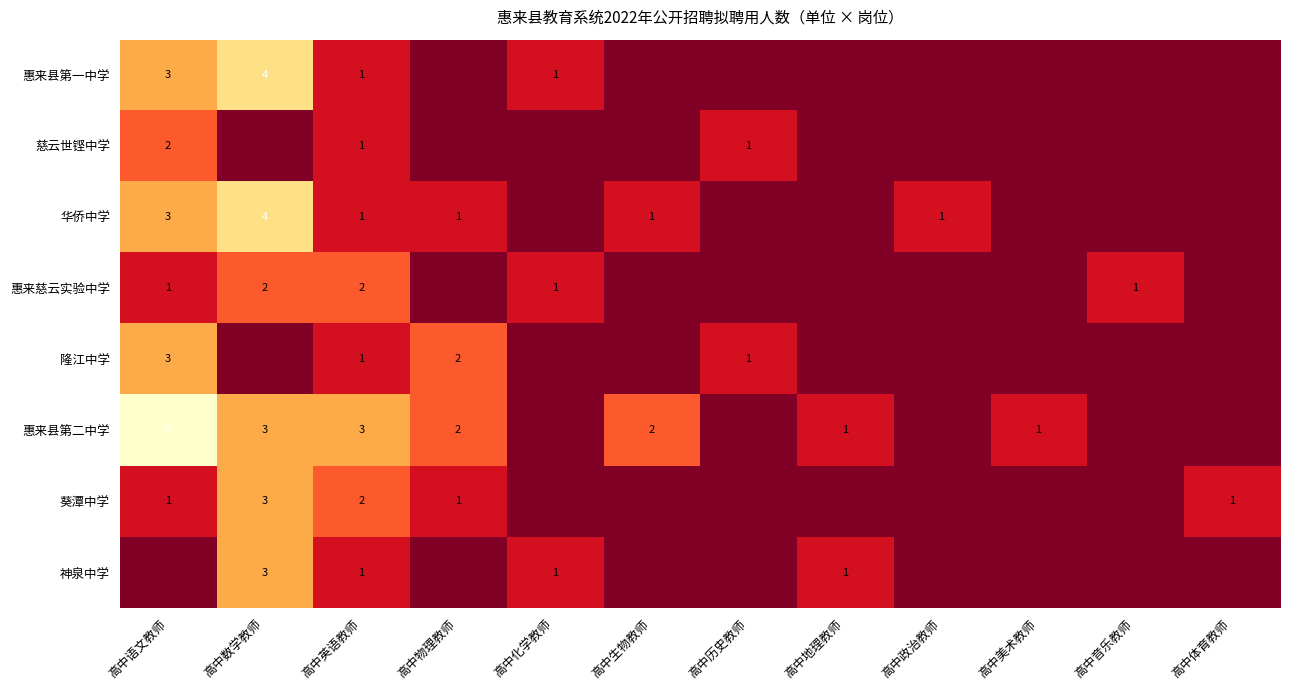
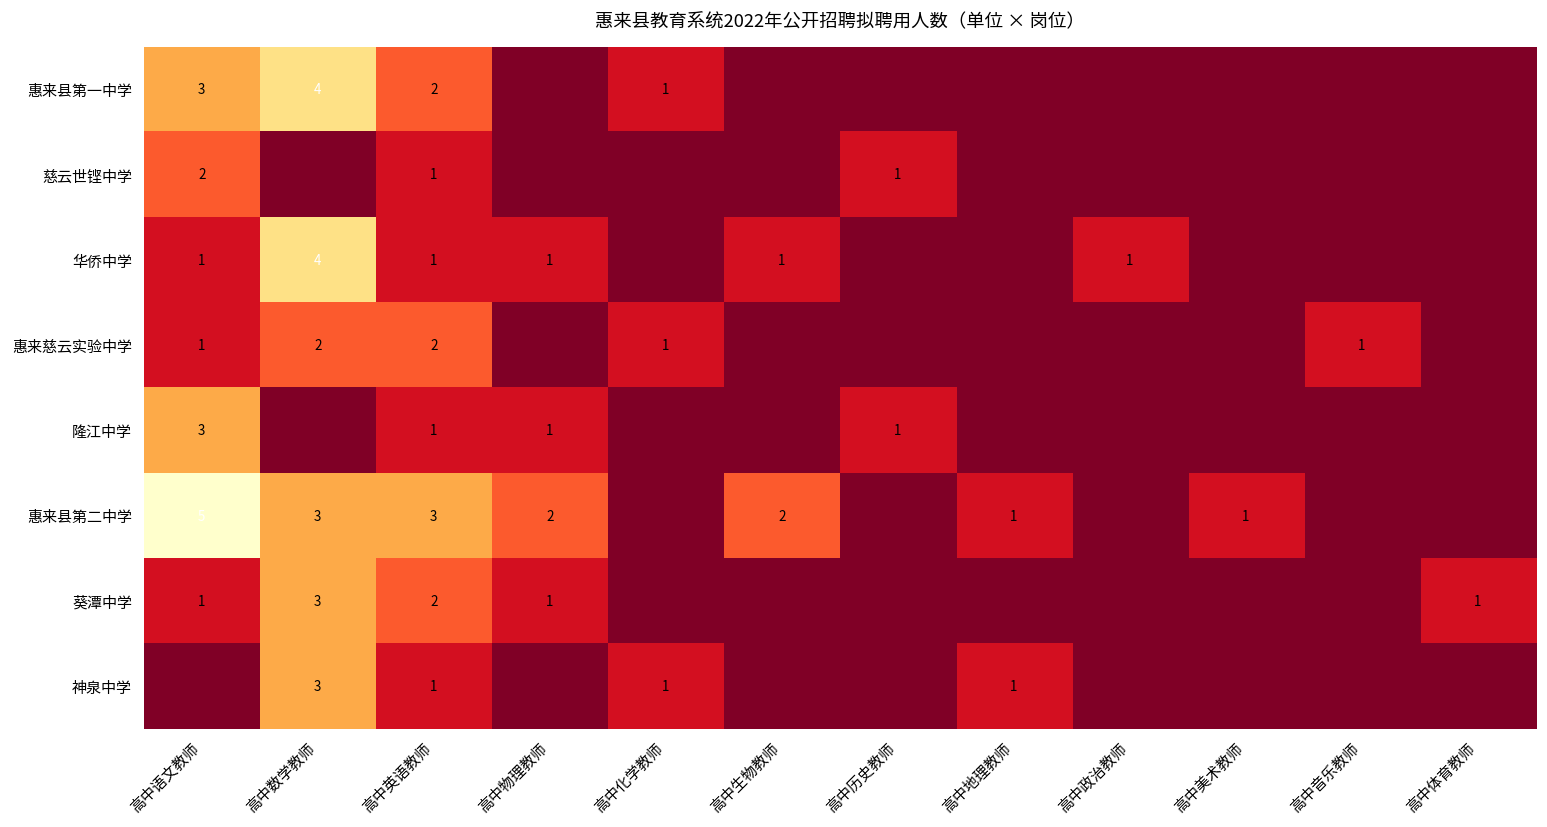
  {
    "惠来县第一中学": {
      "高中语文教师": 3,
      "高中数学教师": 4,
-     "高中英语教师": 1,
+     "高中英语教师": 2,
      "高中化学教师": 1
    },
    "慈云世铿中学": {
      "高中语文教师": 2,
      "高中英语教师": 1,
      "高中历史教师": 1
    },
    "华侨中学": {
-     "高中语文教师": 3,
+     "高中语文教师": 1,
      "高中数学教师": 4,
      "高中英语教师": 1,
      "高中物理教师": 1,
      "高中生物教师": 1,
      "高中政治教师": 1
    },
    "惠来慈云实验中学": {
      "高中语文教师": 1,
      "高中数学教师": 2,
      "高中英语教师": 2,
      "高中化学教师": 1,
      "高中音乐教师": 1
    },
    "隆江中学": {
      "高中语文教师": 3,
      "高中英语教师": 1,
-     "高中物理教师": 2,
+     "高中物理教师": 1,
      "高中历史教师": 1
    },
    "惠来县第二中学": {
      "高中语文教师": 5,
      "高中数学教师": 3,
      "高中英语教师": 3,
      "高中物理教师": 2,
      "高中生物教师": 2,
      "高中地理教师": 1,
      "高中美术教师": 1
    },
    "葵潭中学": {
      "高中语文教师": 1,
      "高中数学教师": 3,
      "高中英语教师": 2,
      "高中物理教师": 1,
      "高中体育教师": 1
    },
    "神泉中学": {
      "高中数学教师": 3,
      "高中英语教师": 1,
      "高中化学教师": 1,
      "高中地理教师": 1
    }
  }
